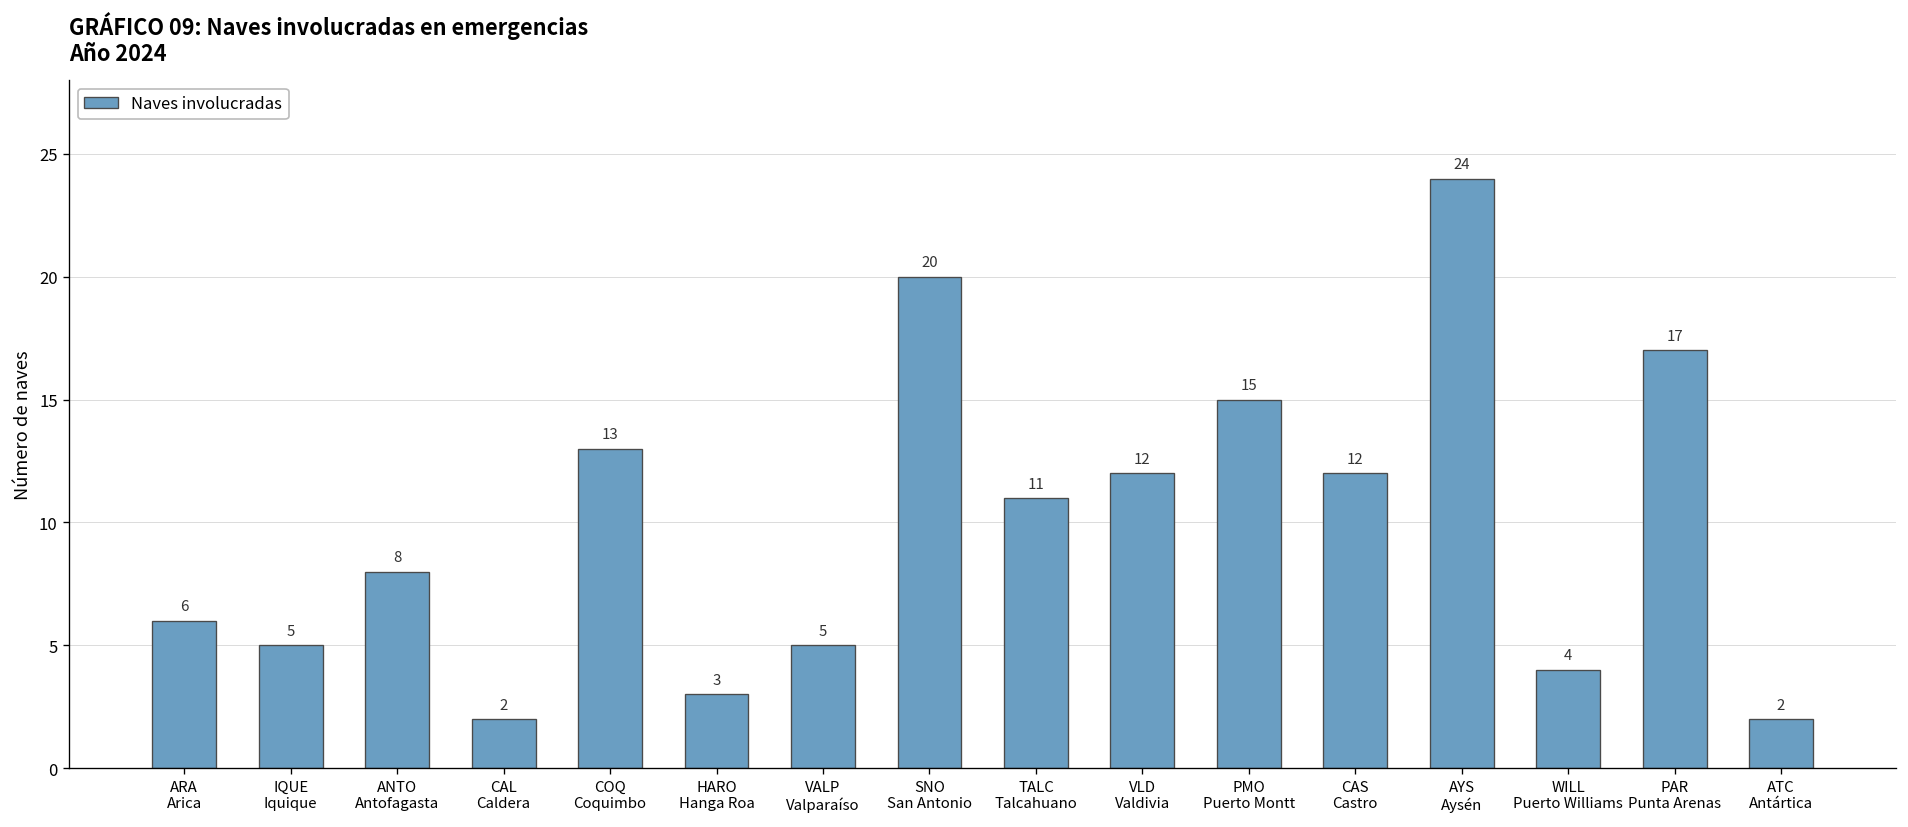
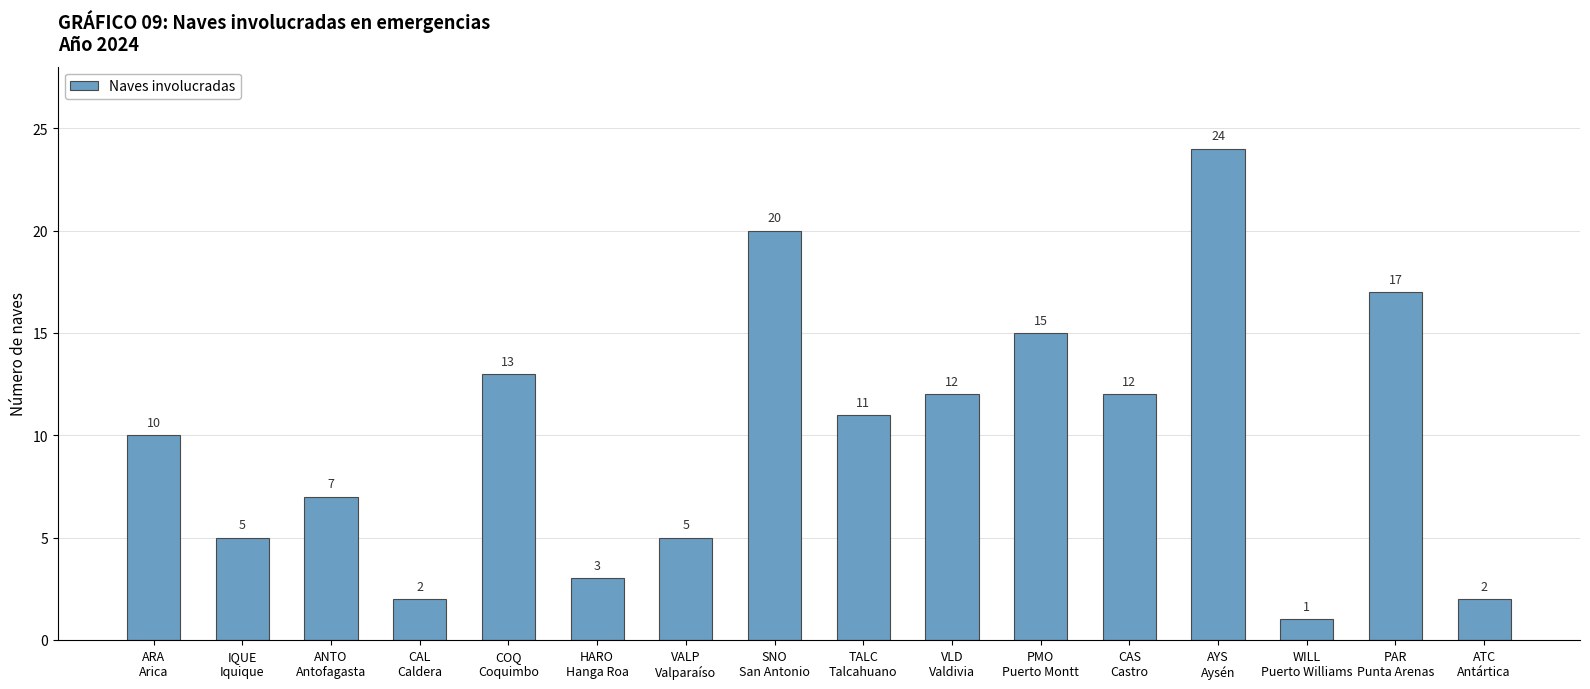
  {
-   "ARA Arica": 6,
+   "ARA Arica": 10,
    "IQUE Iquique": 5,
-   "ANTO Antofagasta": 8,
+   "ANTO Antofagasta": 7,
    "CAL Caldera": 2,
    "COQ Coquimbo": 13,
    "HARO Hanga Roa": 3,
    "VALP Valparaíso": 5,
    "SNO San Antonio": 20,
    "TALC Talcahuano": 11,
    "VLD Valdivia": 12,
    "PMO Puerto Montt": 15,
    "CAS Castro": 12,
    "AYS Aysén": 24,
-   "WILL Puerto Williams": 4,
+   "WILL Puerto Williams": 1,
    "PAR Punta Arenas": 17,
    "ATC Antártica": 2
  }
